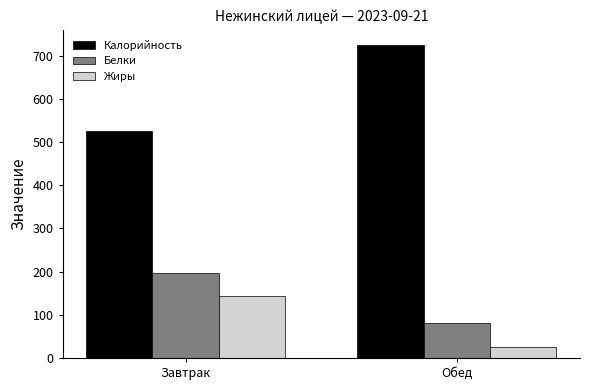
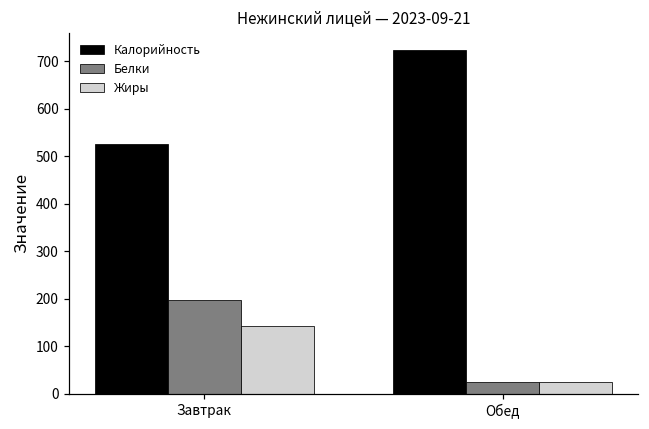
  {
    "Калорийность": {
      "Завтрак": 530,
      "Обед": 720
    },
    "Белки": {
      "Завтрак": 200,
-     "Обед": 80
+     "Обед": 30
    },
    "Жиры": {
      "Завтрак": 140,
      "Обед": 30
    }
  }
